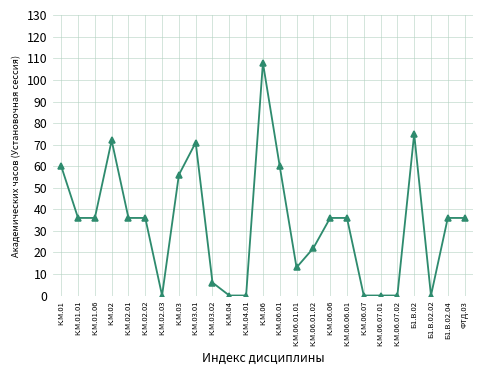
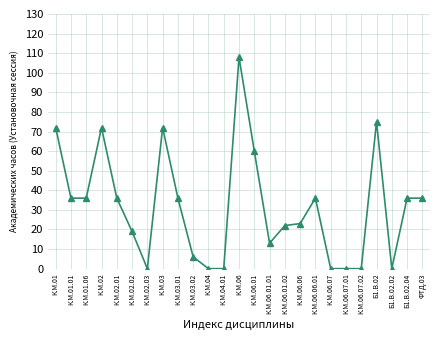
  {
-   "К.М.01": 60,
+   "К.М.01": 72,
    "К.М.01.01": 36,
    "К.М.01.06": 36,
    "К.М.02": 72,
    "К.М.02.01": 36,
-   "К.М.02.02": 36,
+   "К.М.02.02": 19,
    "К.М.02.03": 0,
-   "К.М.03": 56,
-   "К.М.03.01": 71,
+   "К.М.03": 72,
+   "К.М.03.01": 36,
    "К.М.03.02": 6,
    "К.М.04": 0,
    "К.М.04.01": 0,
    "К.М.06": 108,
    "К.М.06.01": 60,
    "К.М.06.01.01": 13,
    "К.М.06.01.02": 22,
-   "К.М.06.06": 36,
+   "К.М.06.06": 23,
    "К.М.06.06.01": 36,
    "К.М.06.07": 0,
    "К.М.06.07.01": 0,
    "К.М.06.07.02": 0,
    "Б1.В.02": 75,
    "Б1.В.02.02": 0,
    "Б1.В.02.04": 36,
    "ФТД.03": 36
  }
